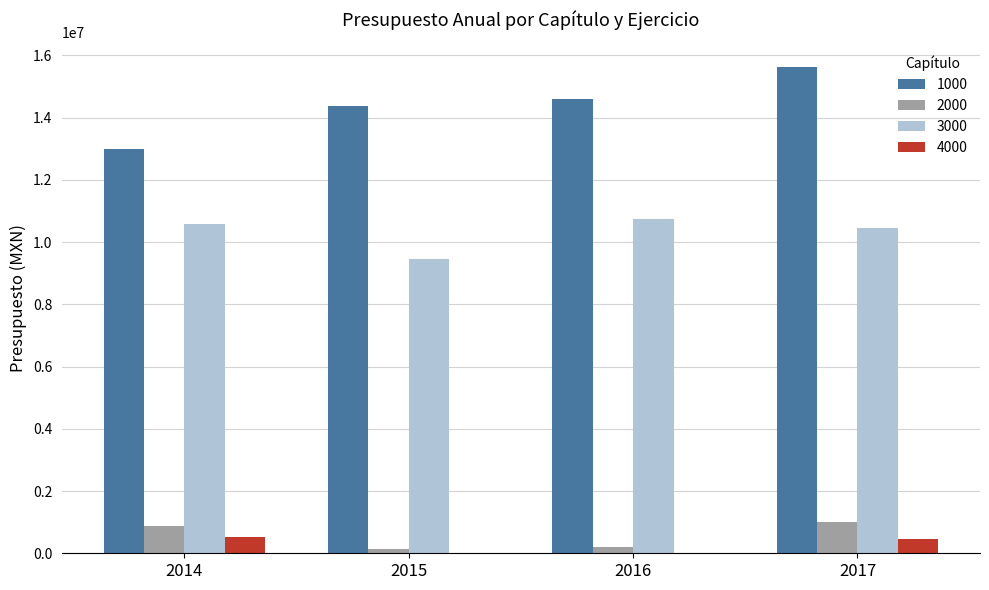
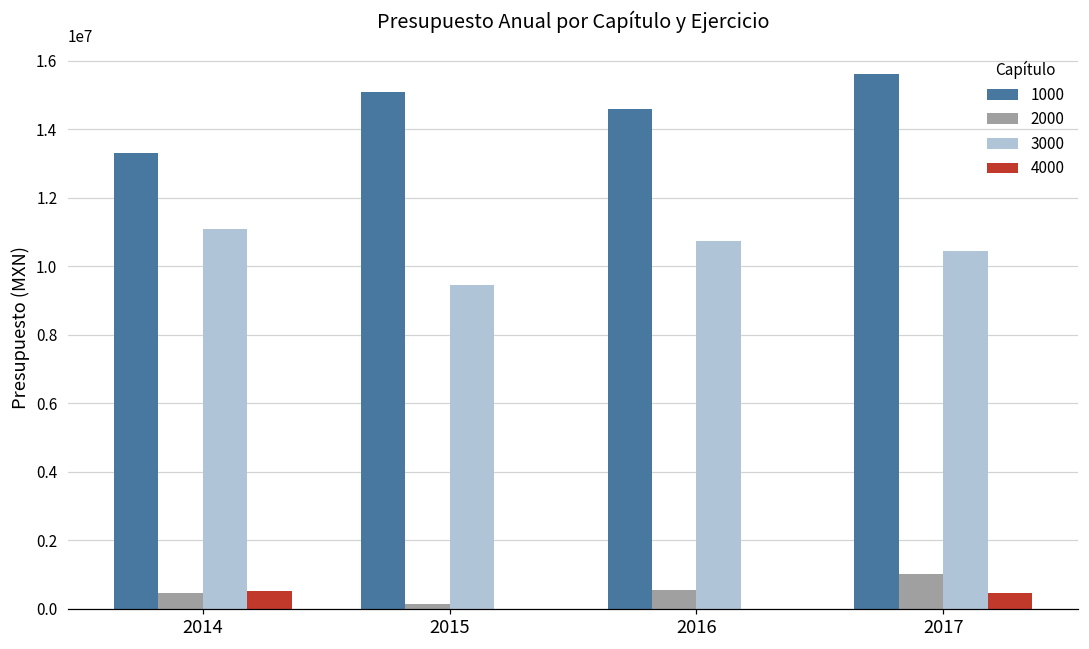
  {
    "1000": {
-     "2014": 13000000,
-     "2015": 14400000,
+     "2014": 13300000,
+     "2015": 15100000,
      "2016": 14600000,
      "2017": 15600000
    },
    "2000": {
-     "2014": 900000,
+     "2014": 400000,
      "2015": 100000,
-     "2016": 200000,
+     "2016": 600000,
      "2017": 1000000
    },
    "3000": {
-     "2014": 10600000,
+     "2014": 11100000,
      "2015": 9500000,
      "2016": 10800000,
      "2017": 10500000
    },
    "4000": {
      "2014": 500000,
      "2015": 0,
      "2016": 0,
      "2017": 400000
    }
  }
